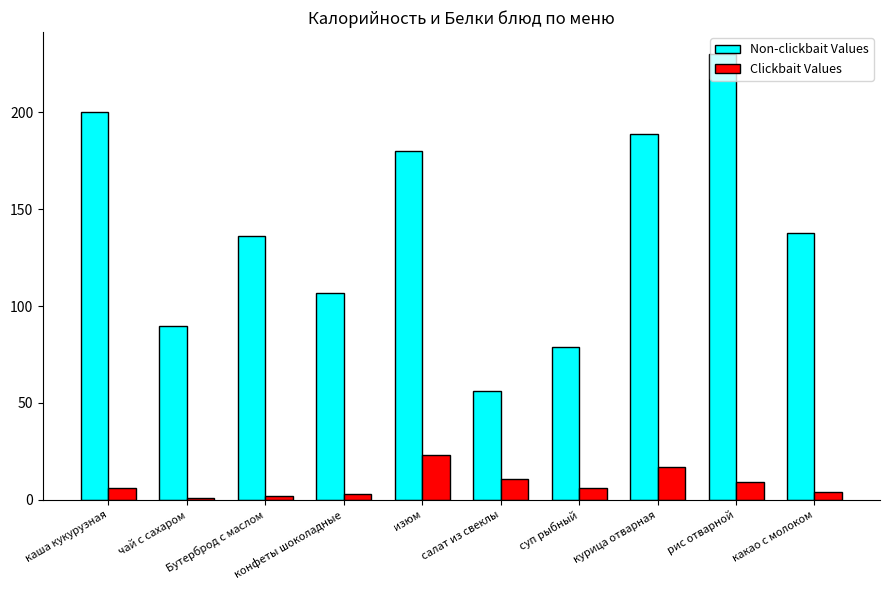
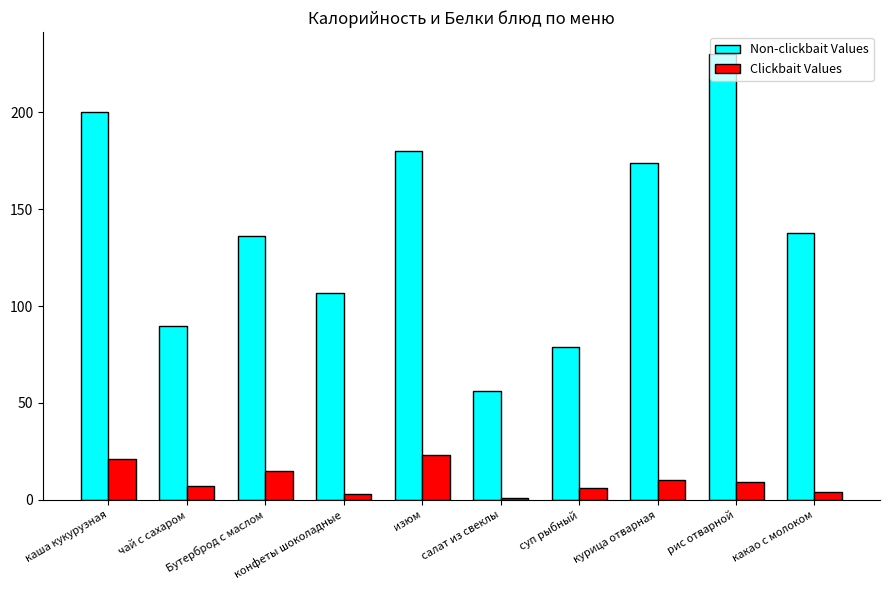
  {
    "Non-clickbait Values": {
      "каша кукурузная": 200,
      "чай с сахаром": 90,
      "Бутерброд с маслом": 136,
      "конфеты шоколадные": 107,
      "изюм": 180,
      "салат из свеклы": 56,
      "суп рыбный": 79,
-     "курица отварная": 189,
+     "курица отварная": 174,
      "какао с молоком": 138
    },
    "Clickbait Values": {
-     "каша кукурузная": 6,
-     "чай с сахаром": 1,
-     "Бутерброд с маслом": 2,
+     "каша кукурузная": 21,
+     "чай с сахаром": 7,
+     "Бутерброд с маслом": 15,
      "конфеты шоколадные": 3,
      "изюм": 23,
-     "салат из свеклы": 11,
+     "салат из свеклы": 1,
      "суп рыбный": 6,
-     "курица отварная": 17,
+     "курица отварная": 10,
      "рис отварной": 9,
      "какао с молоком": 4
    }
  }
